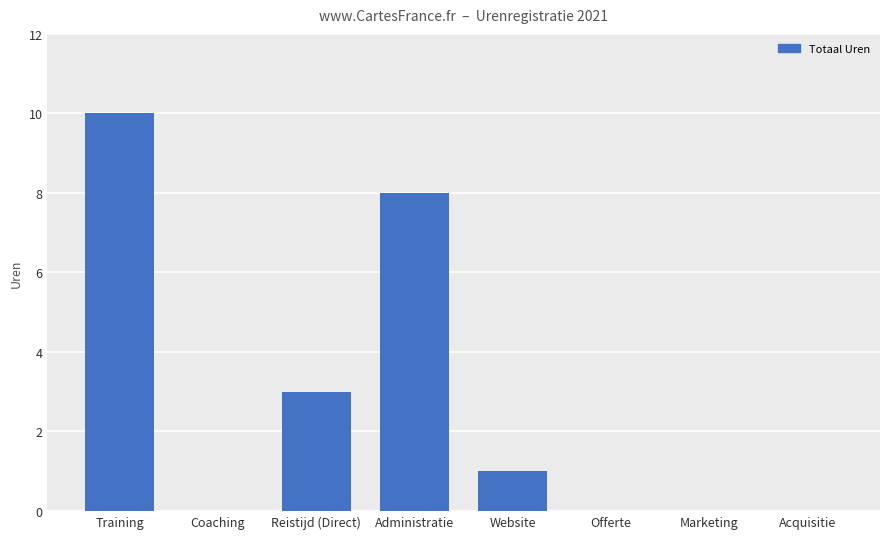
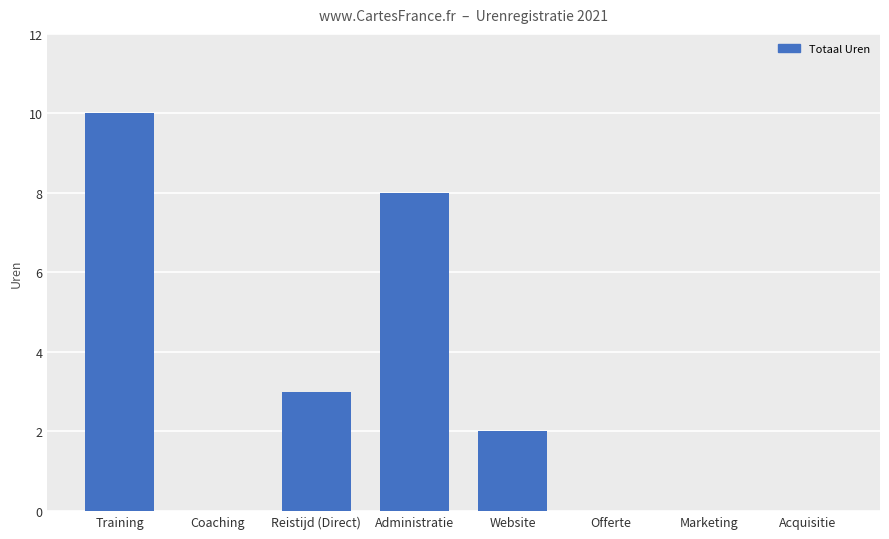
  {
    "Training": 10,
    "Coaching": 0,
    "Reistijd (Direct)": 3,
    "Administratie": 8,
-   "Website": 1,
+   "Website": 2,
    "Offerte": 0,
    "Marketing": 0,
    "Acquisitie": 0
  }
